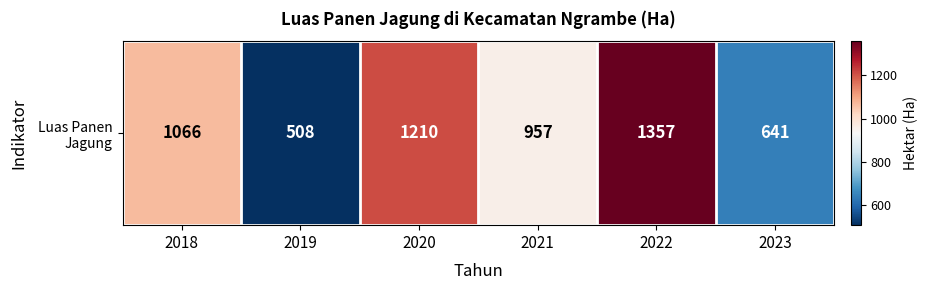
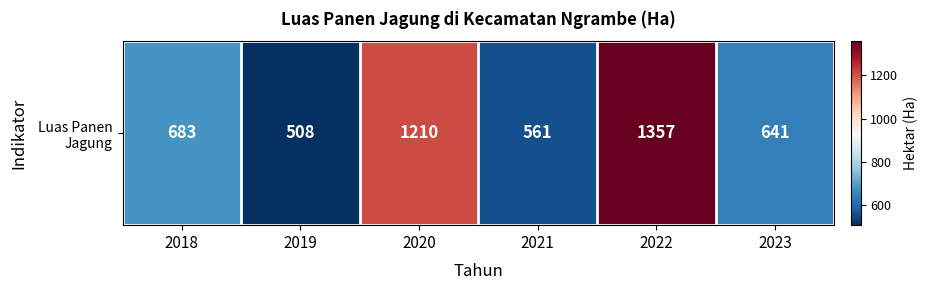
  {
    "Luas Panen Jagung": {
-     "2018": 1066,
+     "2018": 683,
      "2019": 508,
      "2020": 1210,
-     "2021": 957,
+     "2021": 561,
      "2022": 1357,
      "2023": 641
    }
  }
